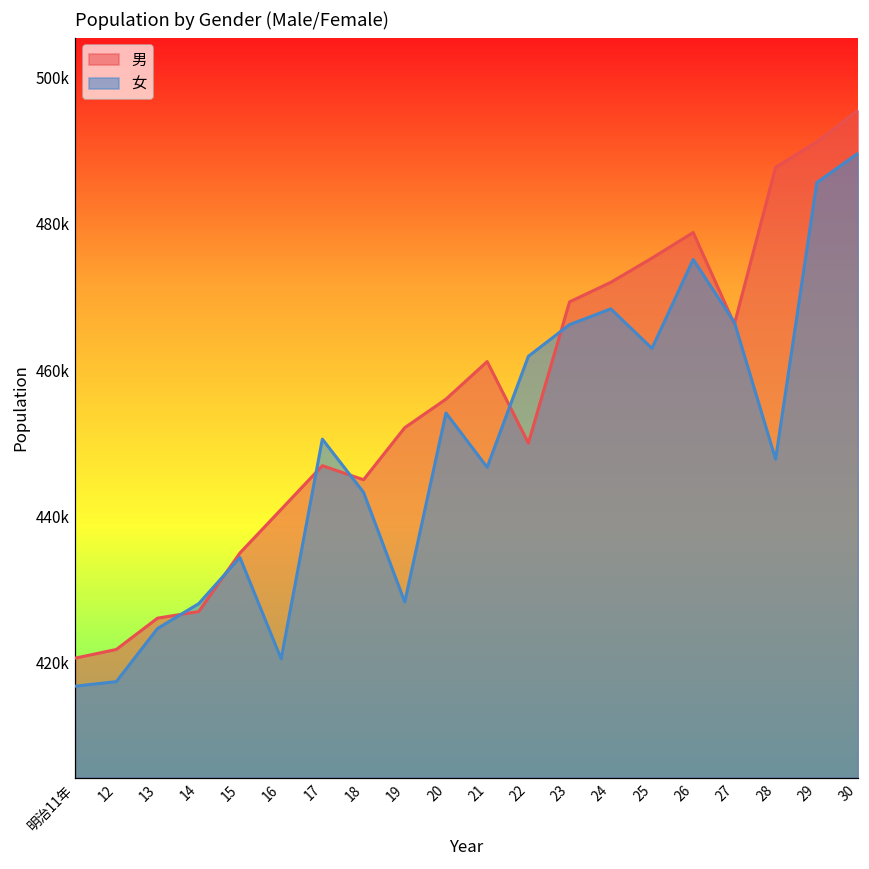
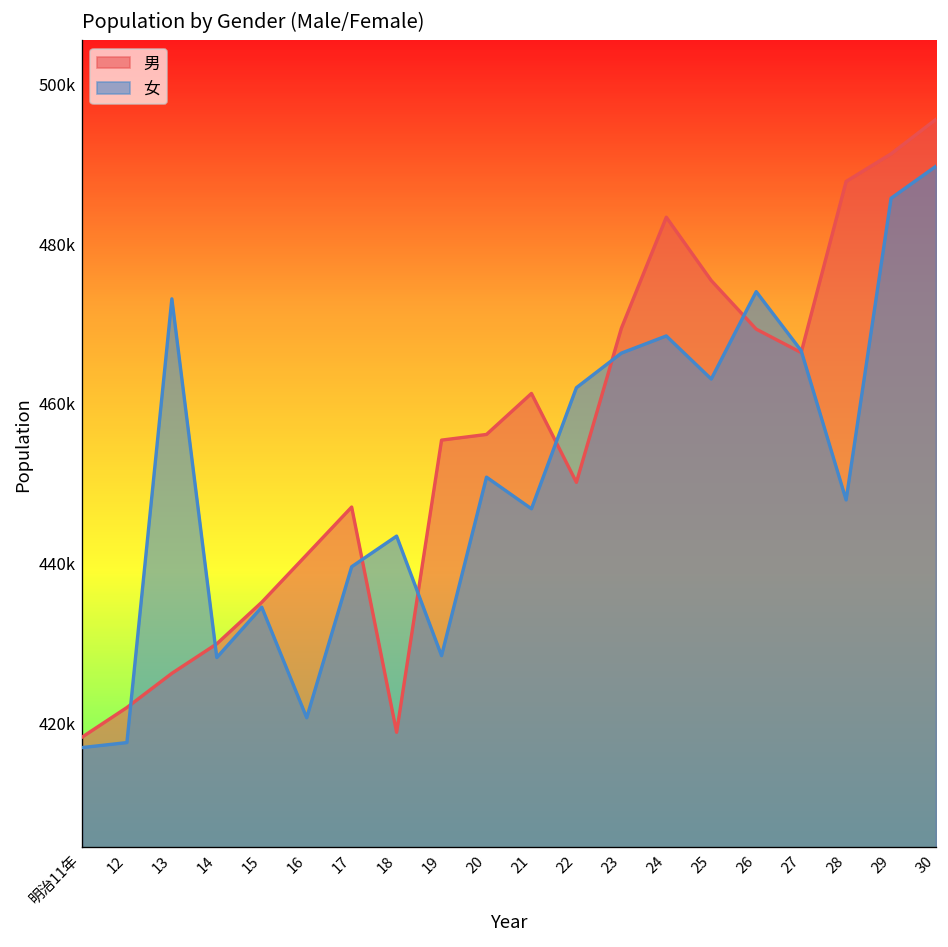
  {
    "男": {
-     "明治11年": 421000,
+     "明治11年": 418000,
      "12": 422000,
      "13": 426000,
-     "14": 427000,
+     "14": 430000,
      "15": 435000,
      "16": 441000,
      "17": 447000,
-     "18": 445000,
-     "19": 452000,
+     "18": 419000,
+     "19": 455000,
      "20": 456000,
      "21": 461000,
      "22": 450000,
      "23": 469000,
-     "24": 472000,
+     "24": 483000,
      "25": 475000,
-     "26": 479000,
+     "26": 469000,
      "28": 488000,
      "29": 491000,
      "30": 496000
    },
    "女": {
      "明治11年": 417000,
      "12": 417000,
-     "13": 425000,
+     "13": 473000,
      "14": 428000,
      "15": 434000,
      "16": 421000,
-     "17": 451000,
+     "17": 439000,
      "18": 443000,
      "19": 428000,
-     "20": 454000,
+     "20": 451000,
      "21": 447000,
      "22": 462000,
      "23": 466000,
      "24": 468000,
      "25": 463000,
-     "26": 475000,
+     "26": 474000,
      "28": 448000,
      "29": 486000,
      "30": 490000
    }
  }
